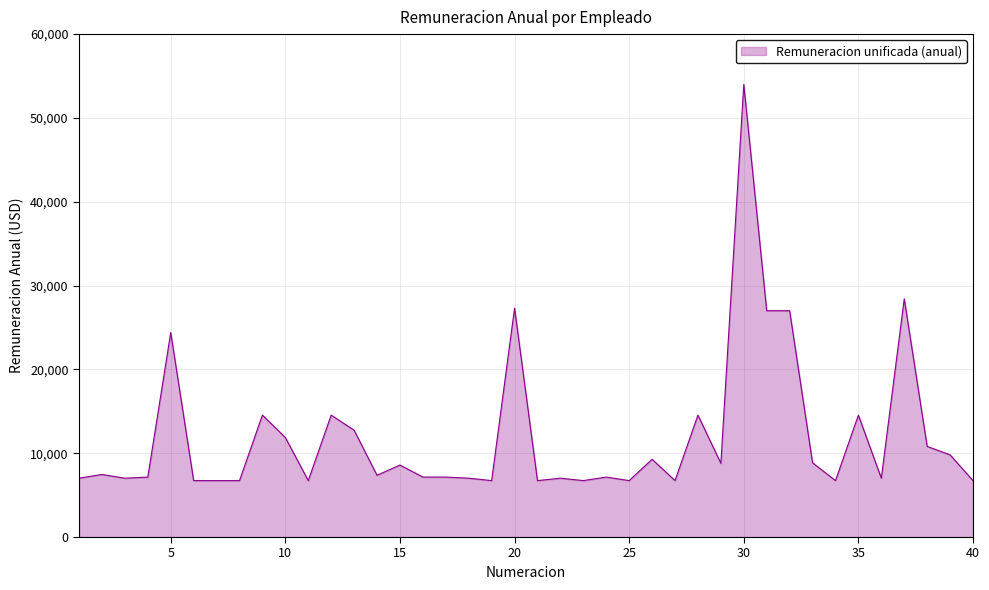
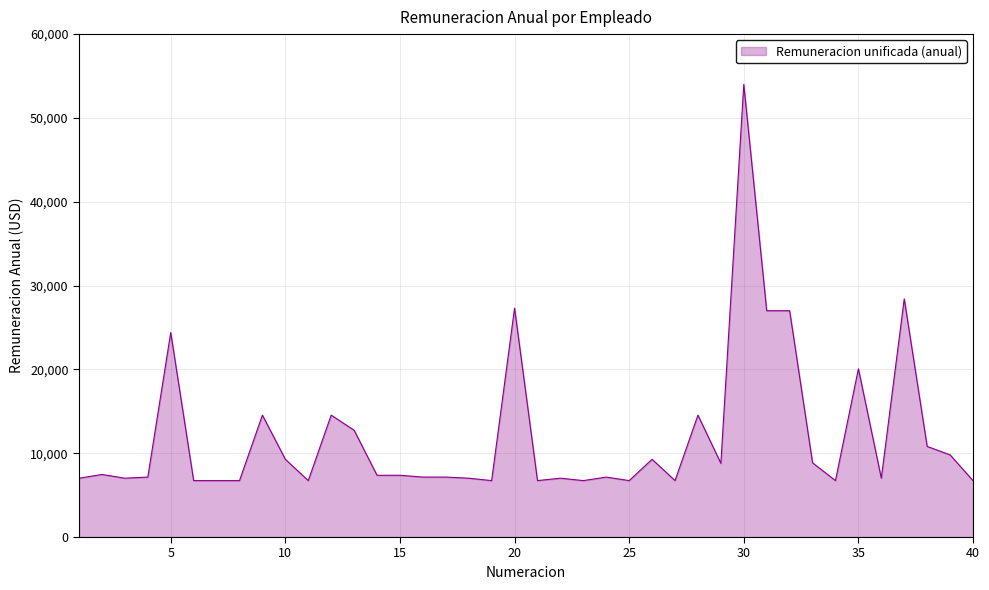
  {
    "5": "24,000",
-   "10": "12,000",
-   "15": "9,000",
+   "10": "9,000",
+   "15": "7,000",
    "20": "27,000",
    "25": "7,000",
    "30": "54,000",
-   "35": "15,000",
+   "35": "20,000",
    "40": "7,000"
  }
